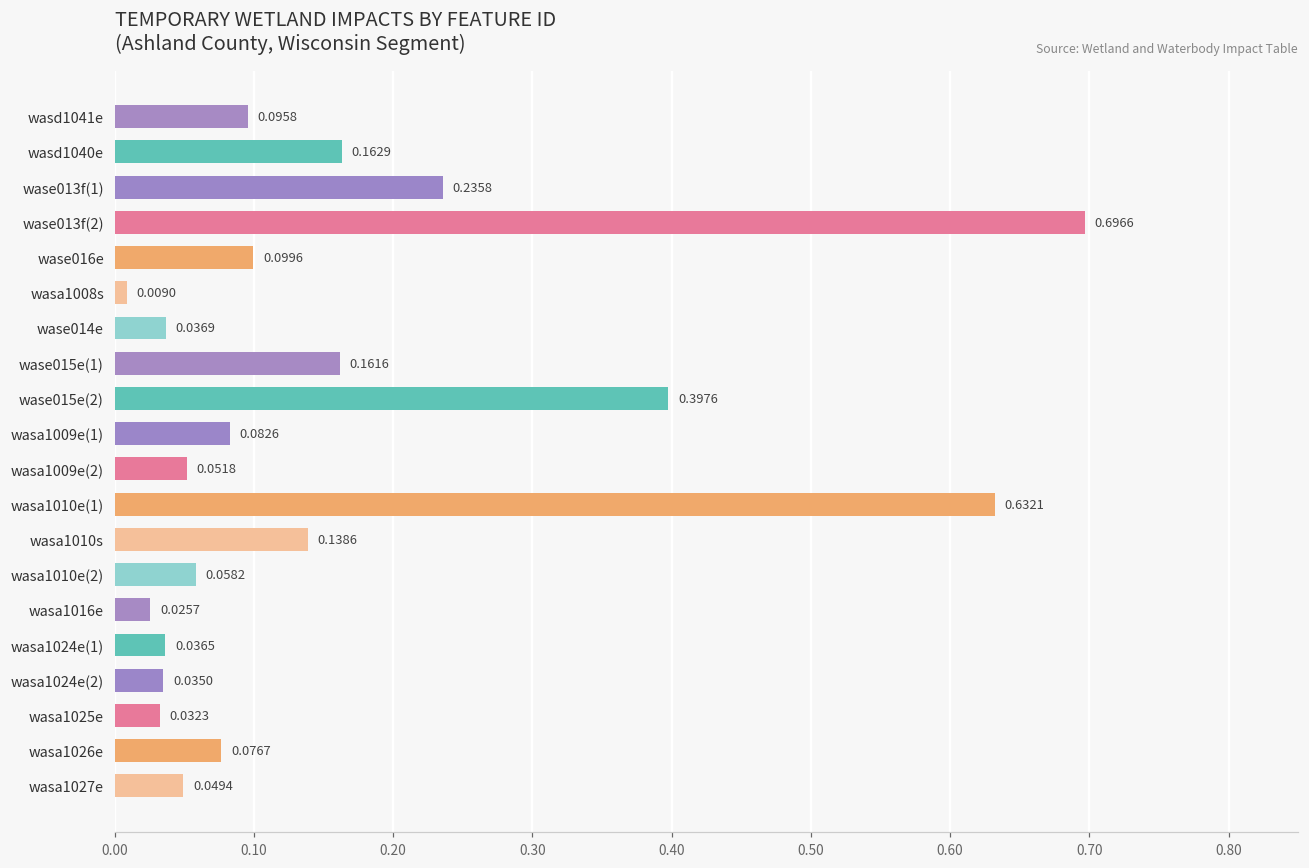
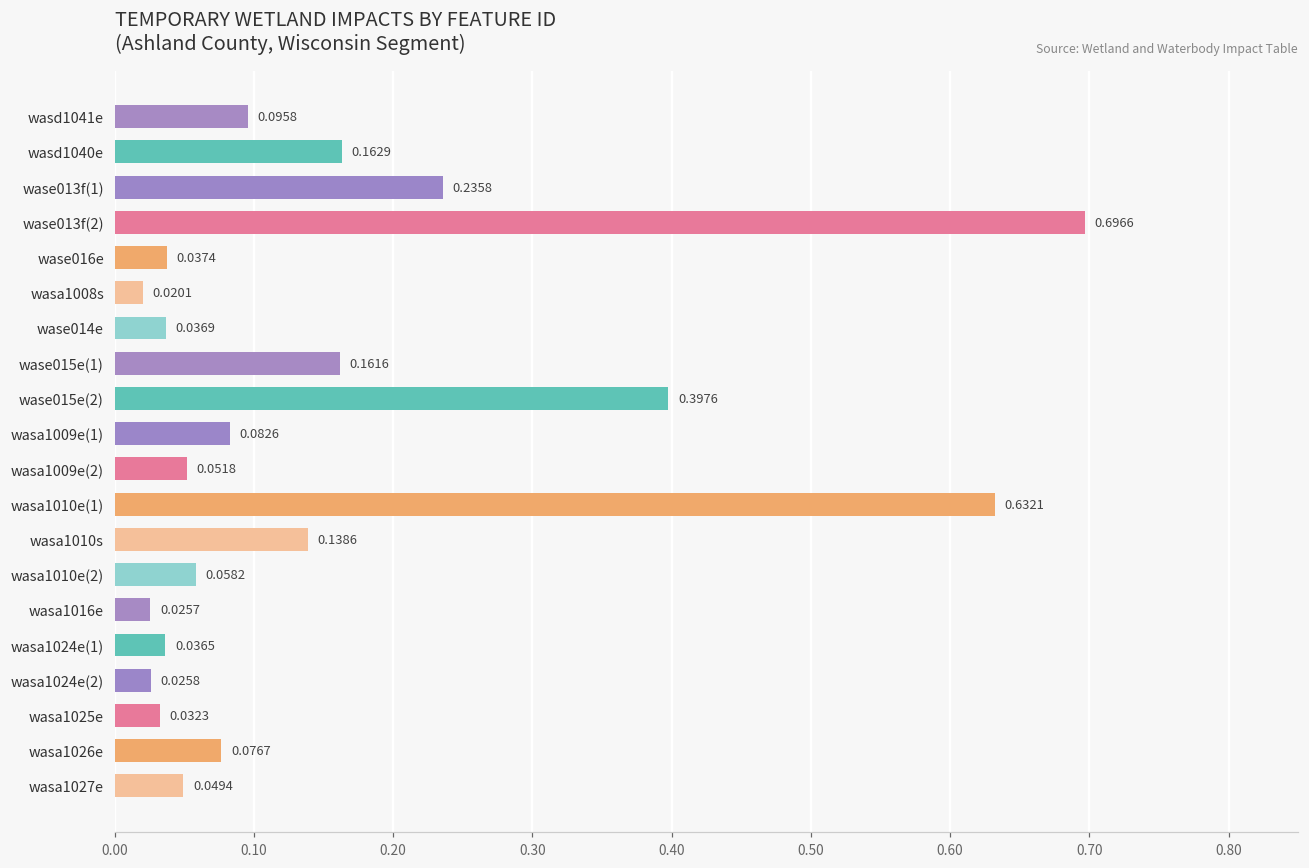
  {
    "wasd1041e": 0.0958,
    "wasd1040e": 0.1629,
    "wase013f(1)": 0.2358,
    "wase013f(2)": 0.6966,
-   "wase016e": 0.0996,
-   "wasa1008s": 0.0090,
+   "wase016e": 0.0374,
+   "wasa1008s": 0.0201,
    "wase014e": 0.0369,
    "wase015e(1)": 0.1616,
    "wase015e(2)": 0.3976,
    "wasa1009e(1)": 0.0826,
    "wasa1009e(2)": 0.0518,
    "wasa1010e(1)": 0.6321,
    "wasa1010s": 0.1386,
    "wasa1010e(2)": 0.0582,
    "wasa1016e": 0.0257,
    "wasa1024e(1)": 0.0365,
-   "wasa1024e(2)": 0.0350,
+   "wasa1024e(2)": 0.0258,
    "wasa1025e": 0.0323,
    "wasa1026e": 0.0767,
    "wasa1027e": 0.0494
  }
